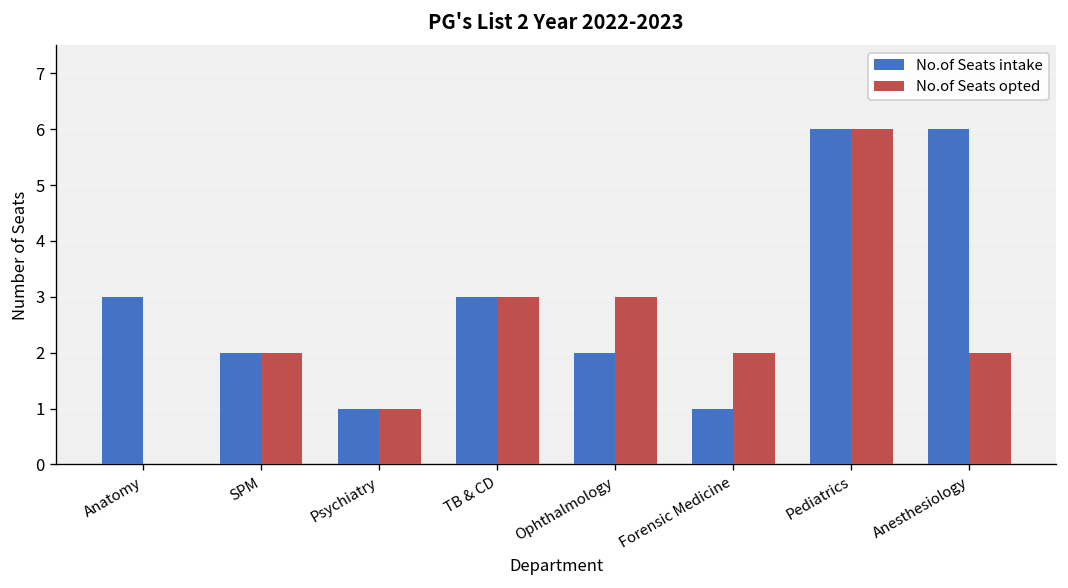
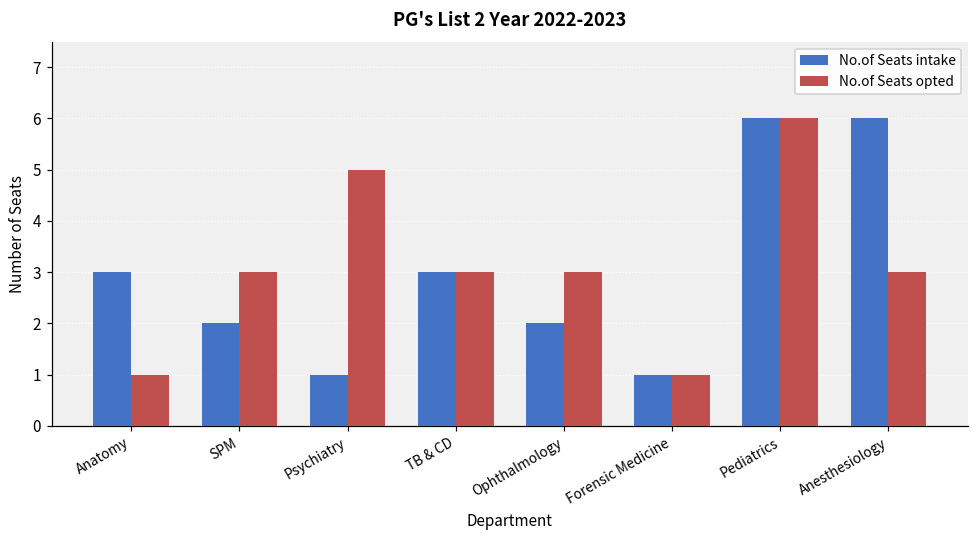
  {
    "No.of Seats intake": {
      "Anatomy": 3,
      "SPM": 2,
      "Psychiatry": 1,
      "TB & CD": 3,
      "Ophthalmology": 2,
      "Forensic Medicine": 1,
      "Pediatrics": 6,
      "Anesthesiology": 6
    },
    "No.of Seats opted": {
-     "Anatomy": 0,
-     "SPM": 2,
-     "Psychiatry": 1,
+     "Anatomy": 1,
+     "SPM": 3,
+     "Psychiatry": 5,
      "TB & CD": 3,
      "Ophthalmology": 3,
-     "Forensic Medicine": 2,
+     "Forensic Medicine": 1,
      "Pediatrics": 6,
-     "Anesthesiology": 2
+     "Anesthesiology": 3
    }
  }
